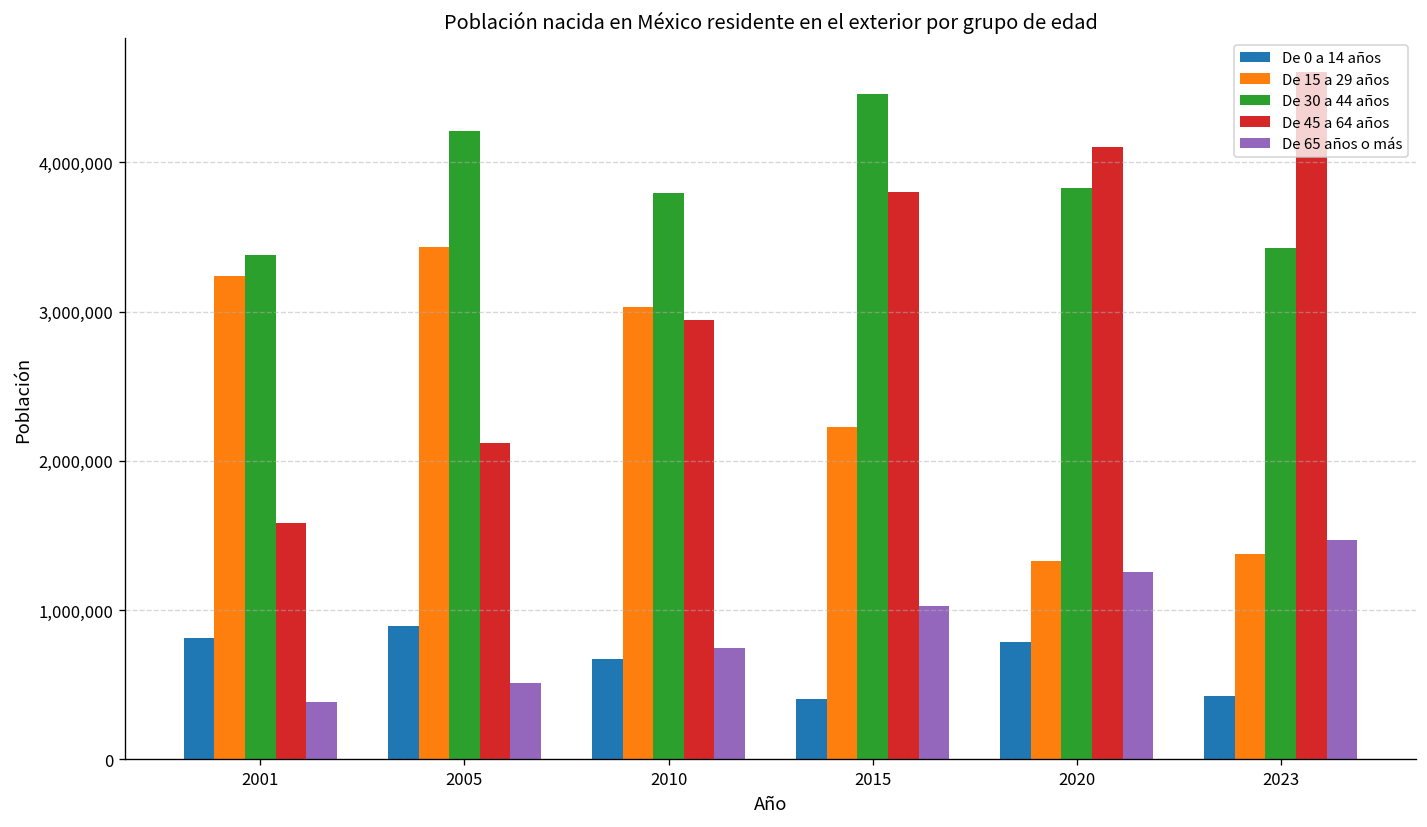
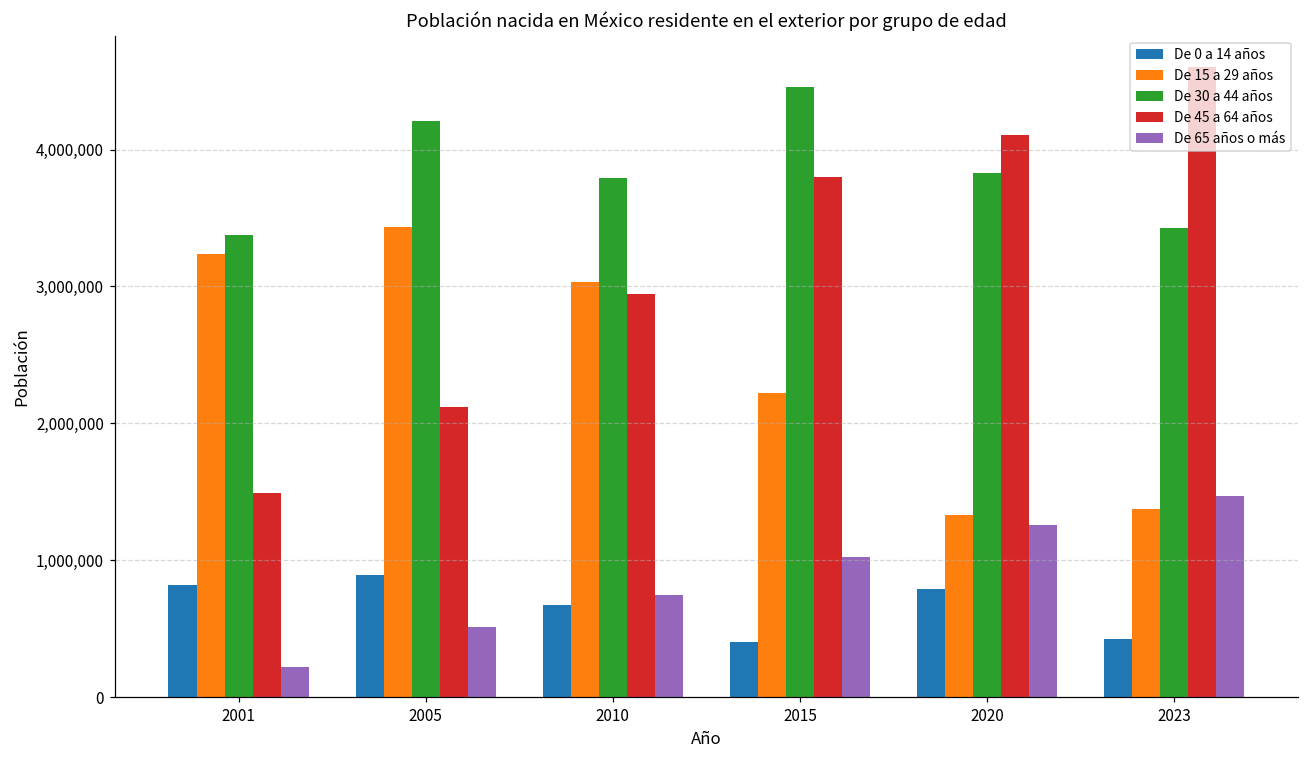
  {
    "De 0 a 14 años": {
      "2001": "820,000",
      "2005": "890,000",
      "2010": "670,000",
      "2015": "400,000",
      "2020": "790,000",
      "2023": "420,000"
    },
    "De 15 a 29 años": {
      "2001": "3,240,000",
      "2005": "3,430,000",
      "2010": "3,030,000",
      "2015": "2,220,000",
      "2020": "1,330,000",
      "2023": "1,380,000"
    },
    "De 30 a 44 años": {
      "2001": "3,380,000",
      "2005": "4,210,000",
      "2010": "3,790,000",
      "2015": "4,460,000",
      "2020": "3,830,000",
      "2023": "3,430,000"
    },
    "De 45 a 64 años": {
-     "2001": "1,580,000",
+     "2001": "1,490,000",
      "2005": "2,120,000",
      "2010": "2,940,000",
      "2015": "3,800,000",
      "2020": "4,100,000"
    },
    "De 65 años o más": {
-     "2001": "390,000",
+     "2001": "220,000",
      "2005": "510,000",
      "2010": "750,000",
      "2015": "1,020,000",
      "2020": "1,260,000",
      "2023": "1,470,000"
    }
  }
